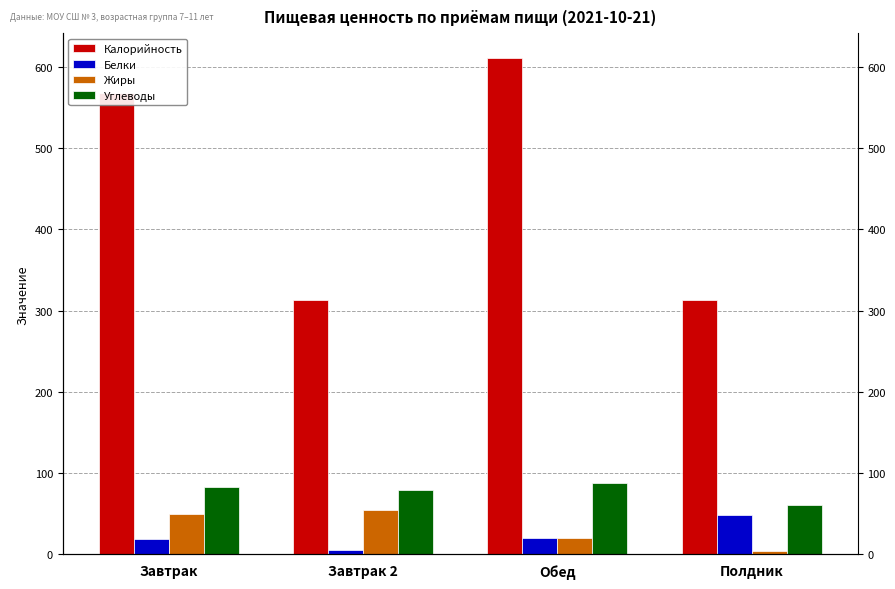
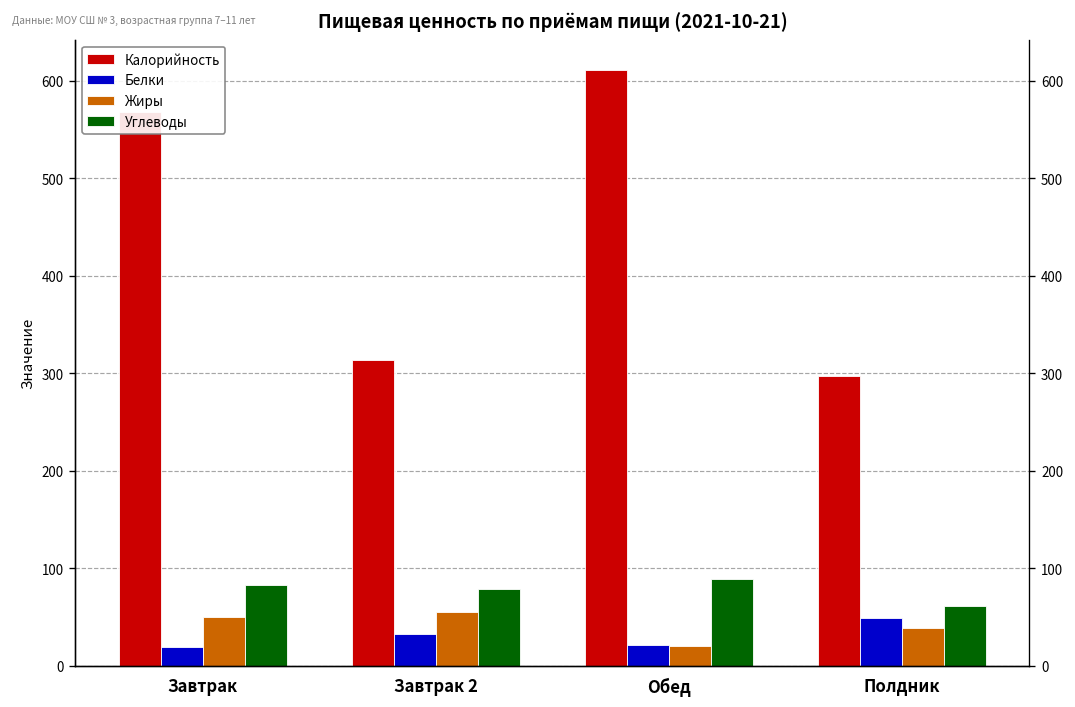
  {
    "Калорийность": {
      "Завтрак 2": 310,
      "Обед": 610,
-     "Полдник": 310
+     "Полдник": 300
    },
    "Белки": {
      "Завтрак": 20,
-     "Завтрак 2": 10,
+     "Завтрак 2": 30,
      "Обед": 20,
      "Полдник": 50
    },
    "Жиры": {
      "Завтрак": 50,
      "Завтрак 2": 50,
      "Обед": 20,
-     "Полдник": 0
+     "Полдник": 40
    },
    "Углеводы": {
      "Завтрак": 80,
      "Завтрак 2": 80,
      "Обед": 90,
      "Полдник": 60
    }
  }
